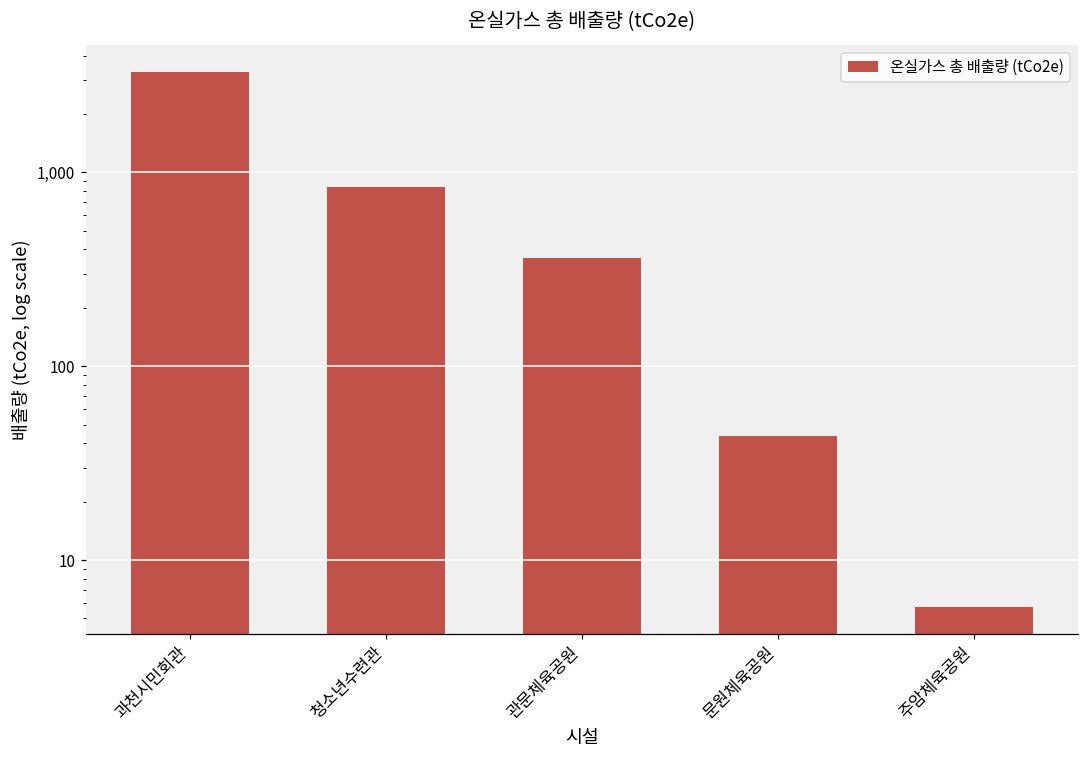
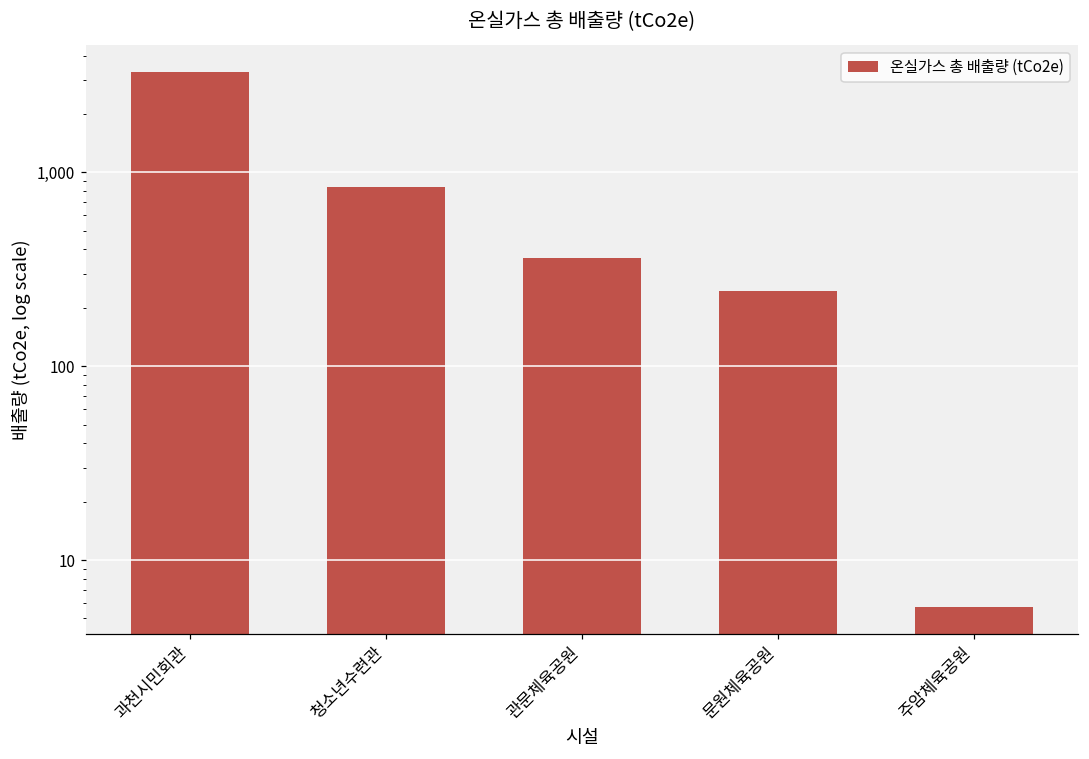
  {
    "과천시민회관": "3,300",
    "청소년수련관": "800",
    "관문체육공원": "360",
-   "문원체육공원": "44",
+   "문원체육공원": "250",
    "주암체육공원": "5.7"
  }
